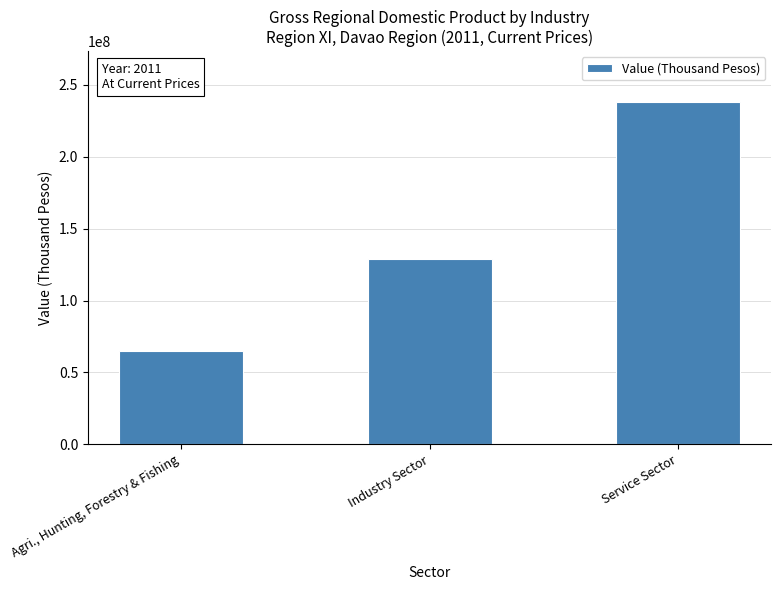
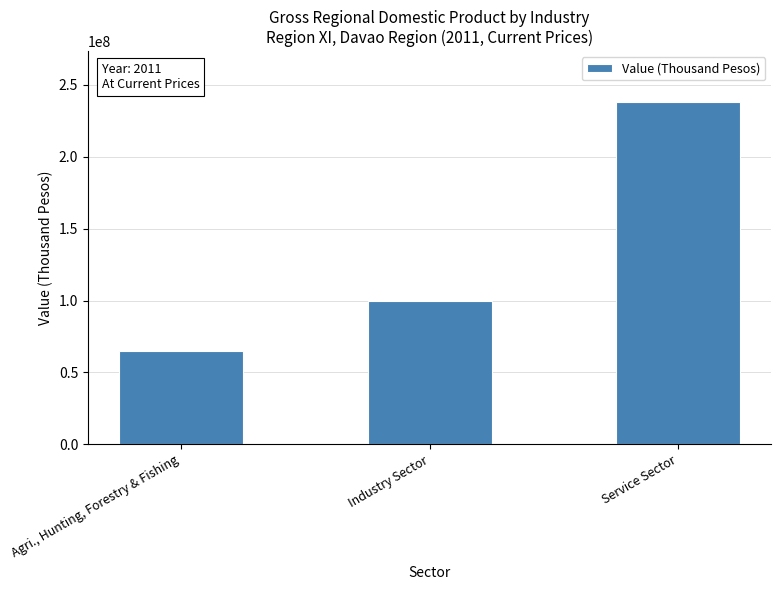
  {
    "Agri., Hunting, Forestry & Fishing": 65000000,
-   "Industry Sector": 129000000,
+   "Industry Sector": 99000000,
    "Service Sector": 238000000
  }
